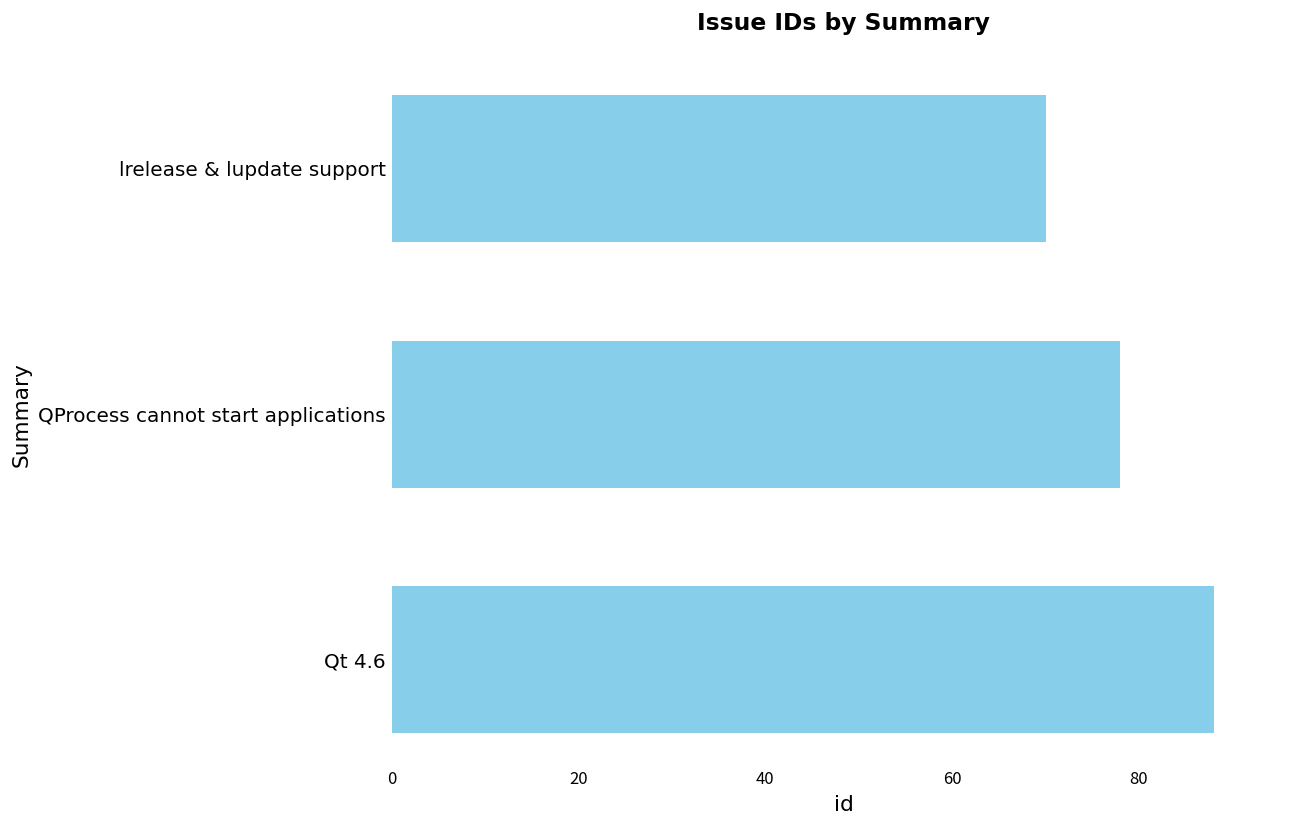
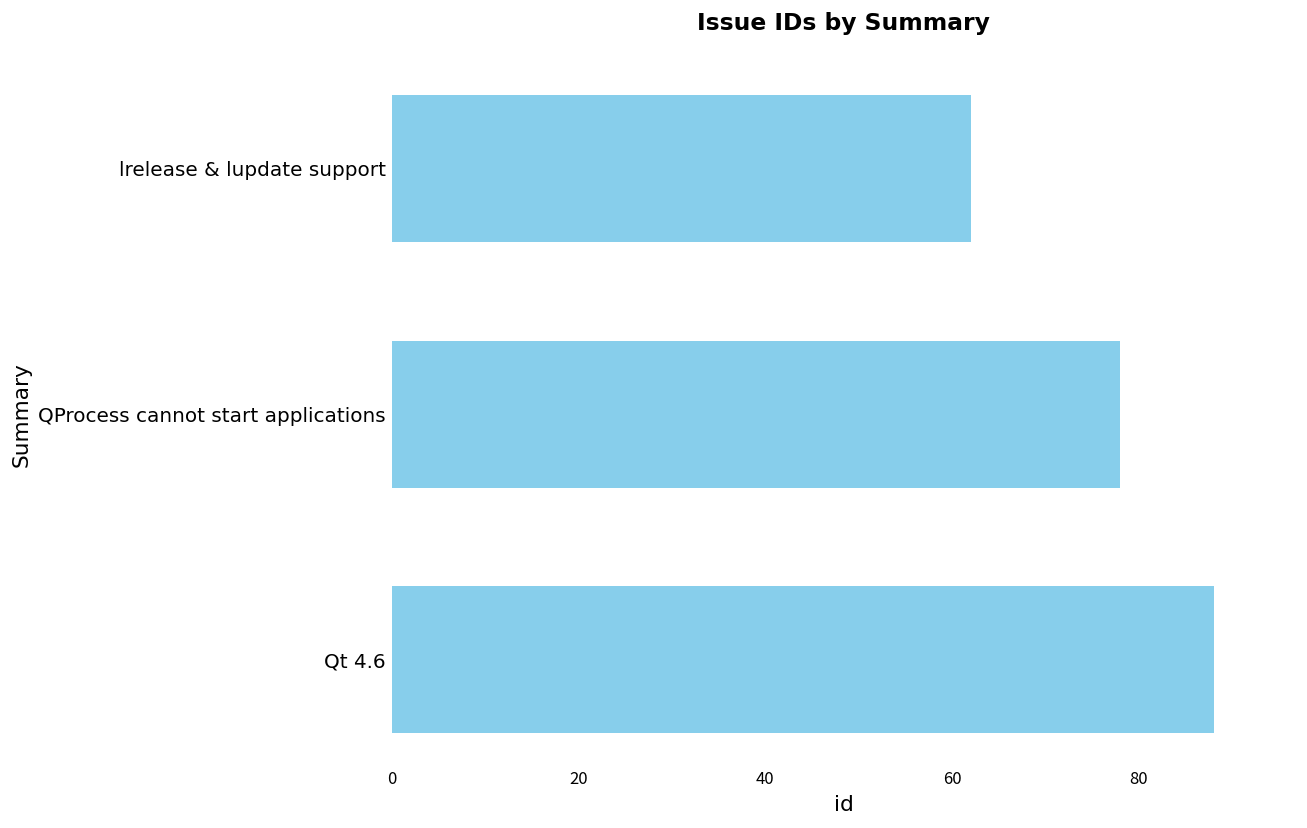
  {
-   "lrelease & lupdate support": 70,
+   "lrelease & lupdate support": 62,
    "QProcess cannot start applications": 78,
    "Qt 4.6": 88
  }
